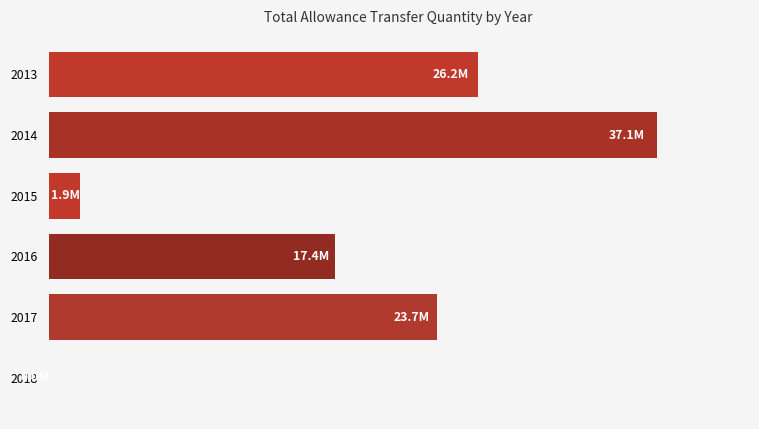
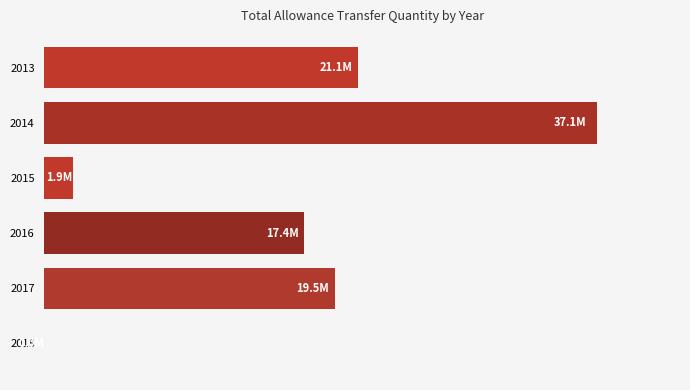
  {
-   "2013": "26.2M",
+   "2013": "21.1M",
    "2014": "37.1M",
    "2015": "1.9M",
    "2016": "17.4M",
-   "2017": "23.7M"
+   "2017": "19.5M"
  }
